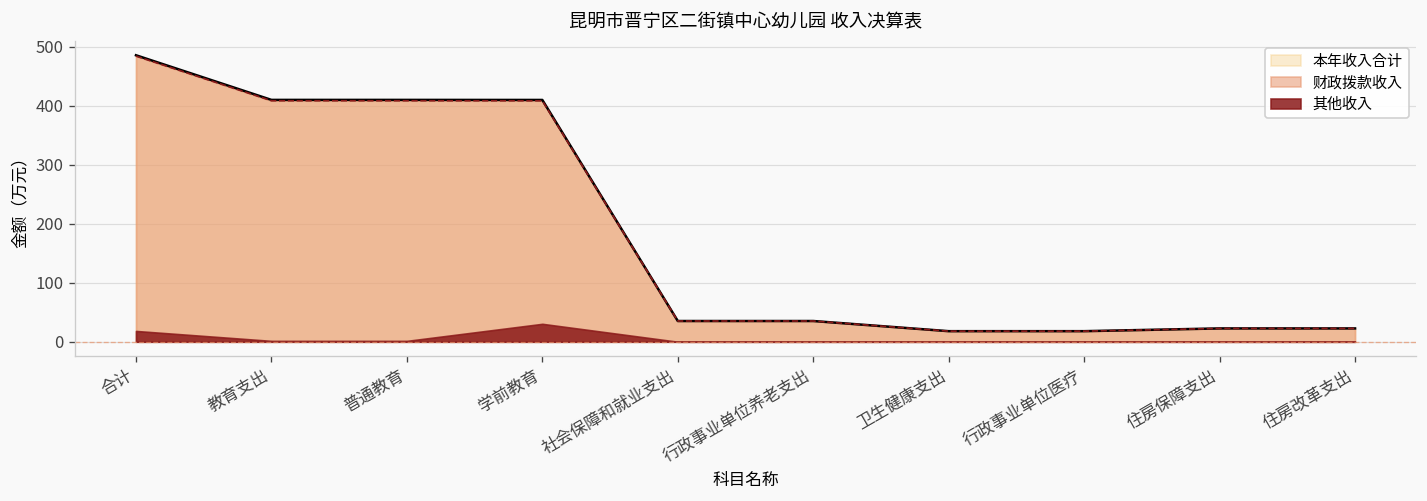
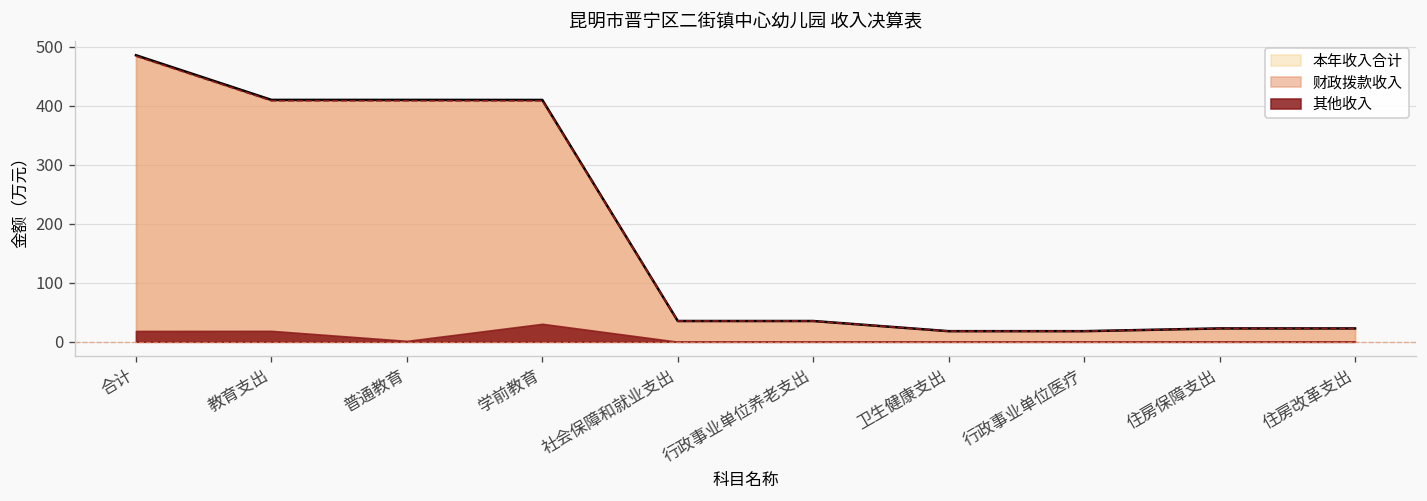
  {
    "其他收入": {
      "合计": 20,
-     "教育支出": 0,
+     "教育支出": 20,
      "学前教育": 30,
      "社会保障和就业支出": 0,
      "行政事业单位养老支出": 0,
      "卫生健康支出": 0,
      "行政事业单位医疗": 0,
      "住房保障支出": 0,
      "住房改革支出": 0
    }
  }
